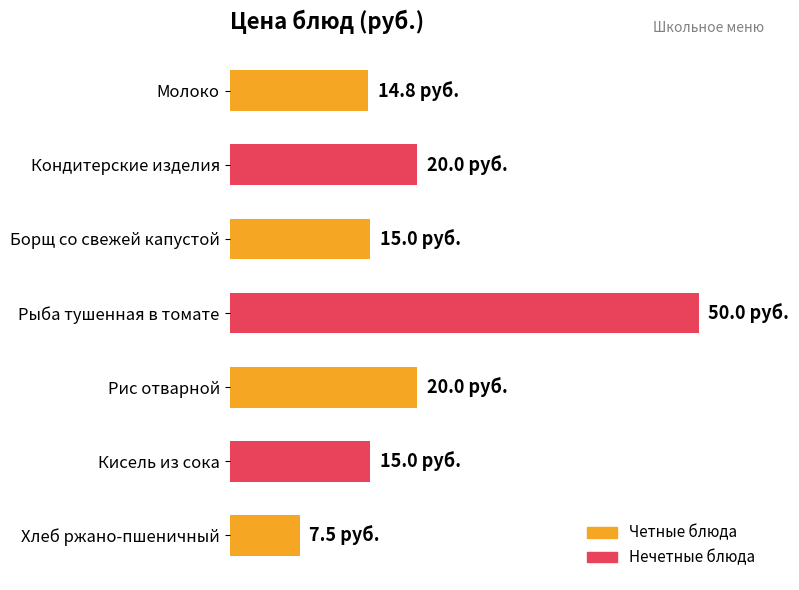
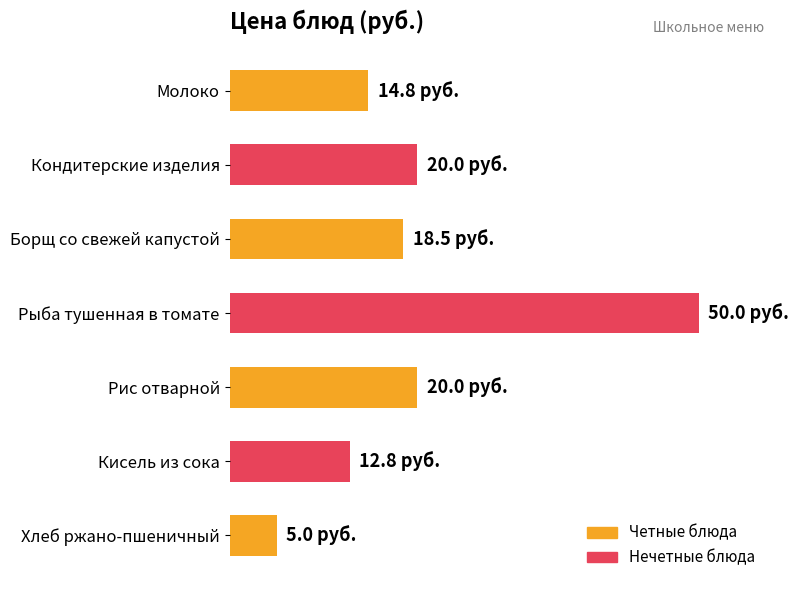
  {
    "Молоко": 14.8,
    "Кондитерские изделия": 20.0,
-   "Борщ со свежей капустой": 15.0,
+   "Борщ со свежей капустой": 18.5,
    "Рыба тушенная в томате": 50.0,
    "Рис отварной": 20.0,
-   "Кисель из сока": 15.0,
-   "Хлеб ржано-пшеничный": 7.5
+   "Кисель из сока": 12.8,
+   "Хлеб ржано-пшеничный": 5.0
  }
